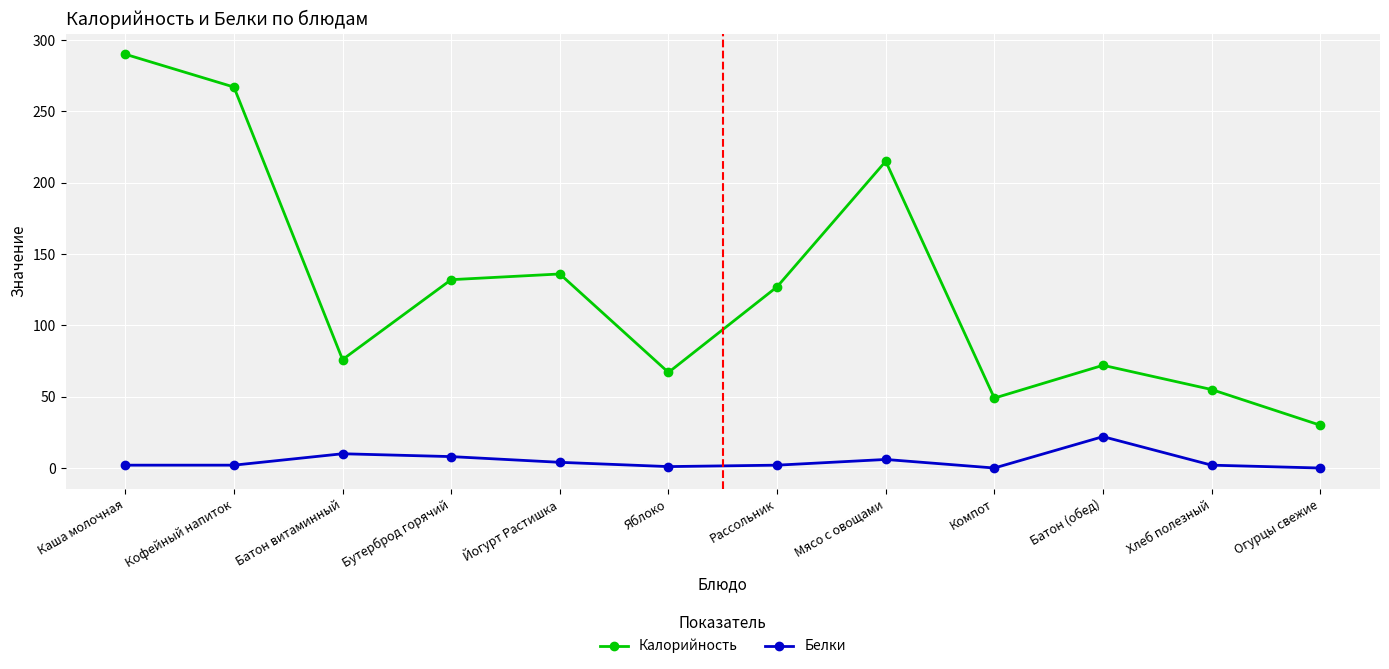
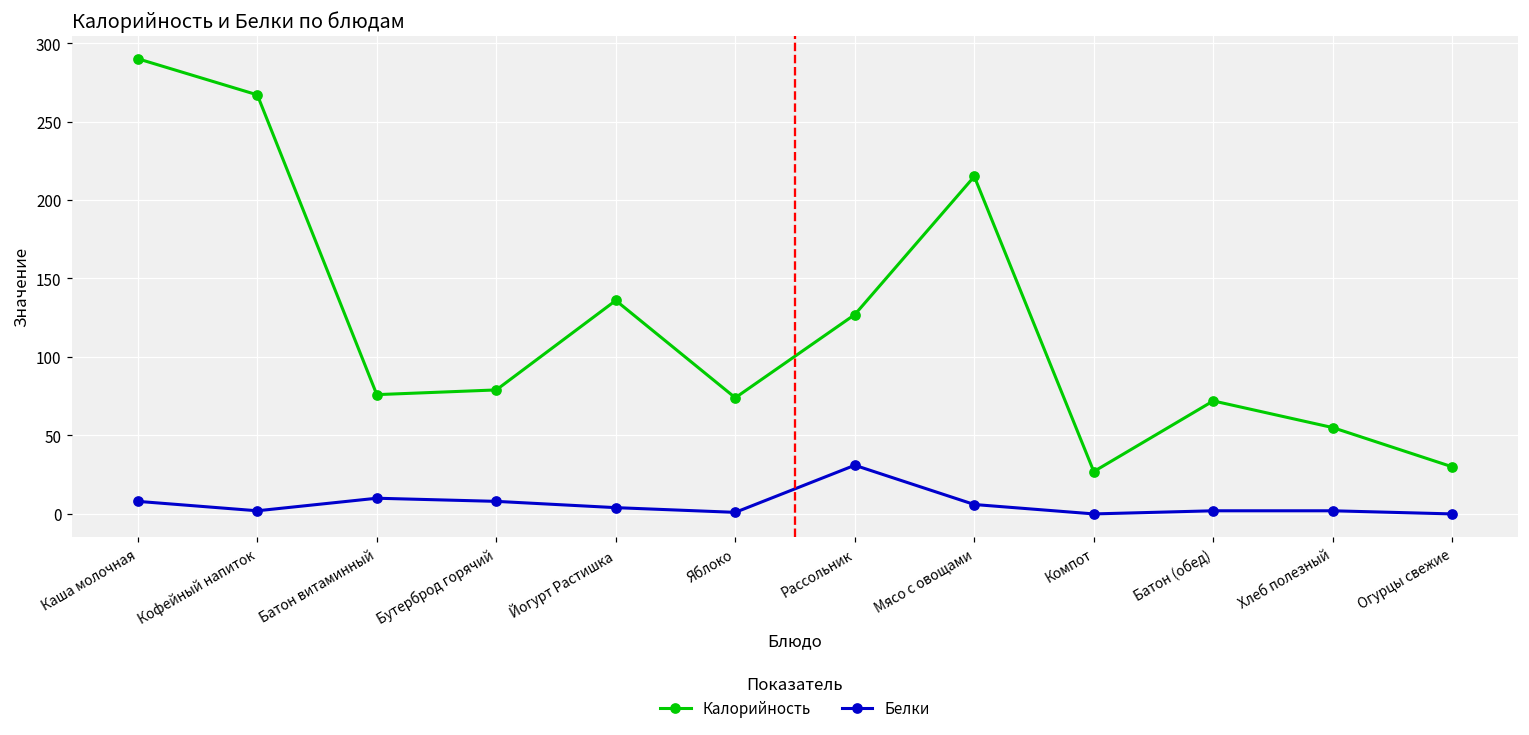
  {
    "Калорийность": {
      "Каша молочная": 290,
      "Кофейный напиток": 267,
      "Батон витаминный": 76,
-     "Бутерброд горячий": 132,
+     "Бутерброд горячий": 79,
      "Йогурт Растишка": 136,
-     "Яблоко": 67,
+     "Яблоко": 74,
      "Рассольник": 127,
      "Мясо с овощами": 215,
-     "Компот": 49,
+     "Компот": 27,
      "Батон (обед)": 72,
      "Хлеб полезный": 55,
      "Огурцы свежие": 30
    },
    "Белки": {
-     "Каша молочная": 2,
+     "Каша молочная": 8,
      "Кофейный напиток": 2,
      "Батон витаминный": 10,
      "Бутерброд горячий": 8,
      "Йогурт Растишка": 4,
      "Яблоко": 1,
-     "Рассольник": 2,
+     "Рассольник": 31,
      "Мясо с овощами": 6,
      "Компот": 0,
-     "Батон (обед)": 22,
+     "Батон (обед)": 2,
      "Хлеб полезный": 2,
      "Огурцы свежие": 0
    }
  }
